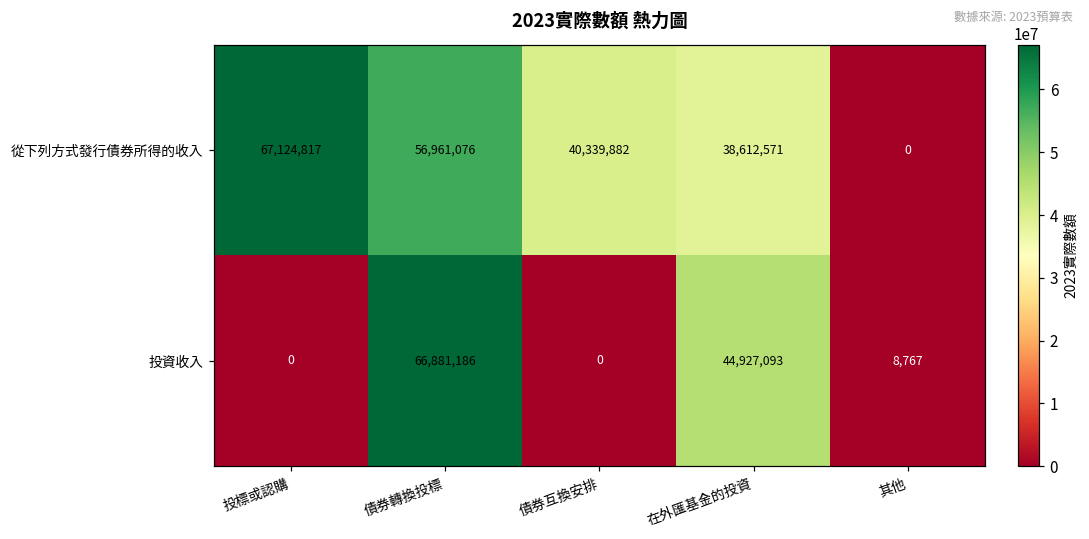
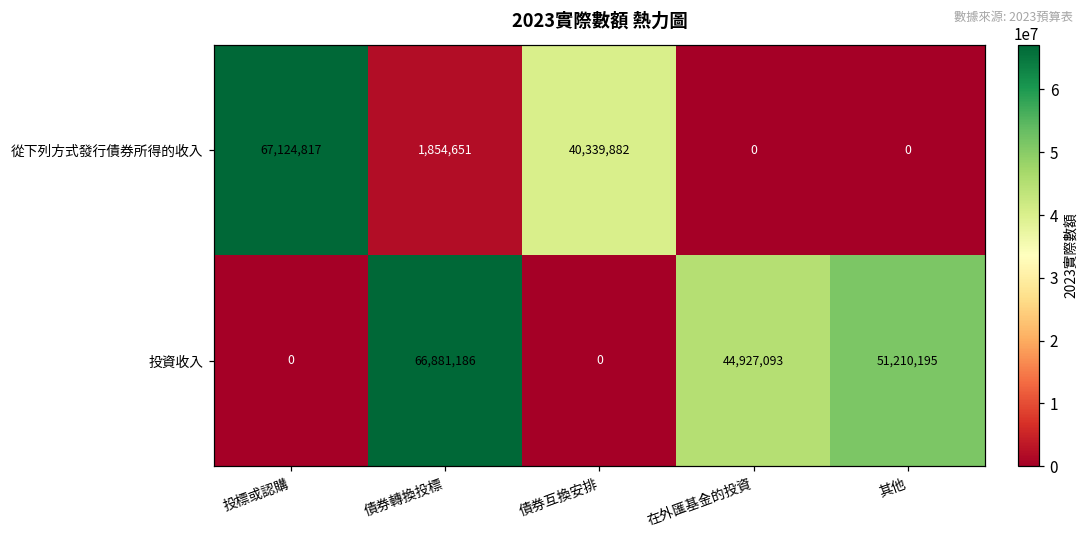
  {
    "從下列方式發行債券所得的收入": {
      "投標或認購": "67,124,817",
-     "債券轉換投標": "56,961,076",
+     "債券轉換投標": "1,854,651",
      "債券互換安排": "40,339,882",
-     "在外匯基金的投資": "38,612,571",
+     "在外匯基金的投資": "0",
      "其他": "0"
    },
    "投資收入": {
      "投標或認購": "0",
      "債券轉換投標": "66,881,186",
      "債券互換安排": "0",
      "在外匯基金的投資": "44,927,093",
-     "其他": "8,767"
+     "其他": "51,210,195"
    }
  }
